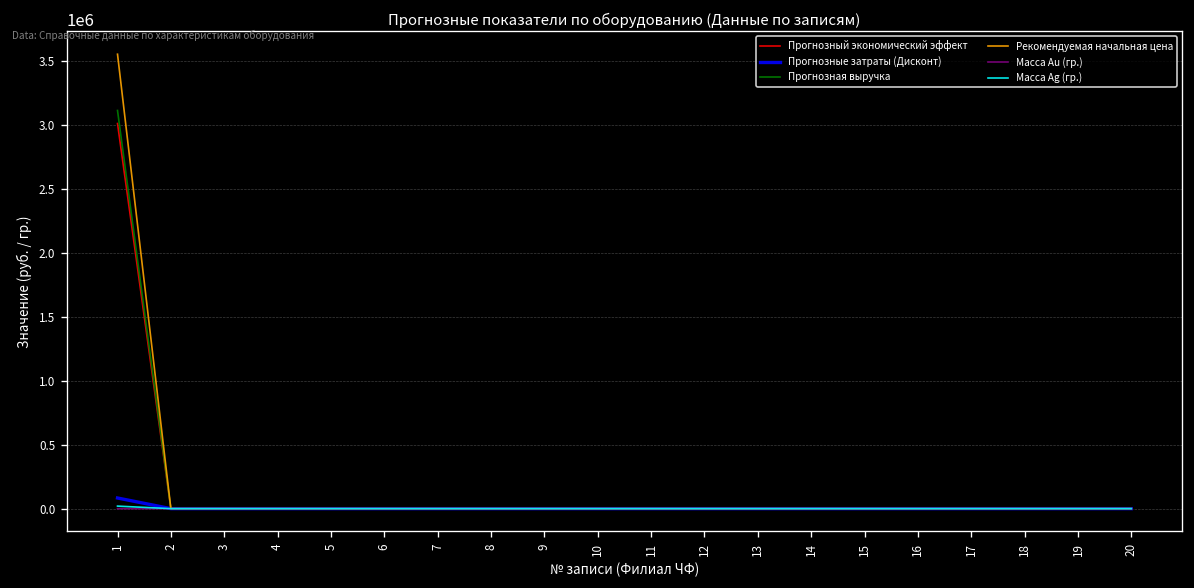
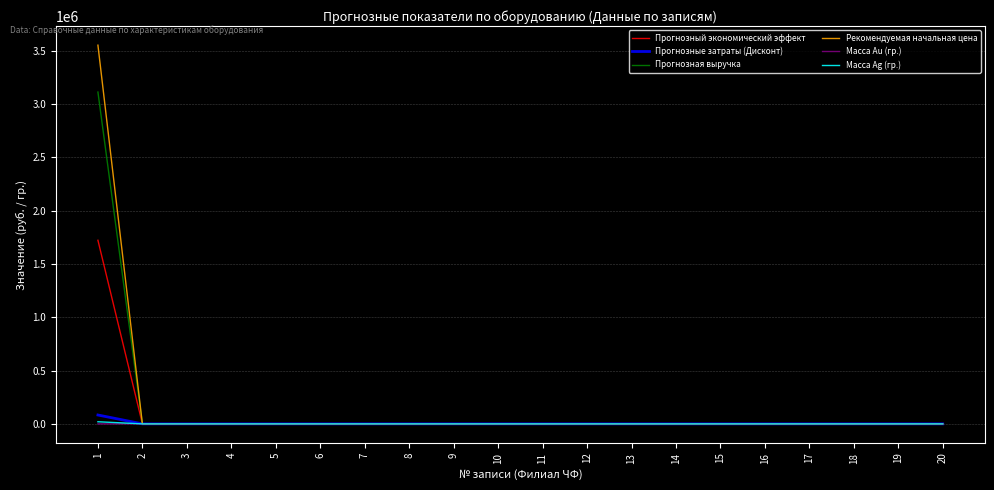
  {
    "Прогнозный экономический эффект": {
-     "1": 3010000
+     "1": 1720000
    },
    "Прогнозные затраты (Дисконт)": {
      "1": 80000
    },
    "Прогнозная выручка": {
      "1": 3110000
    },
    "Рекомендуемая начальная цена": {
      "1": 3550000
    }
  }
